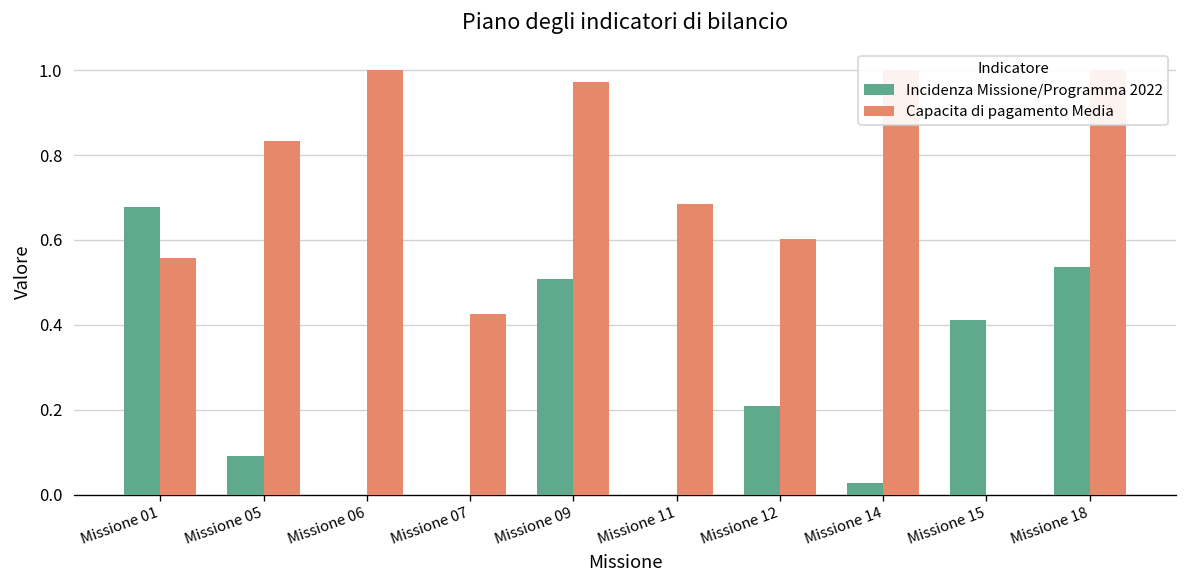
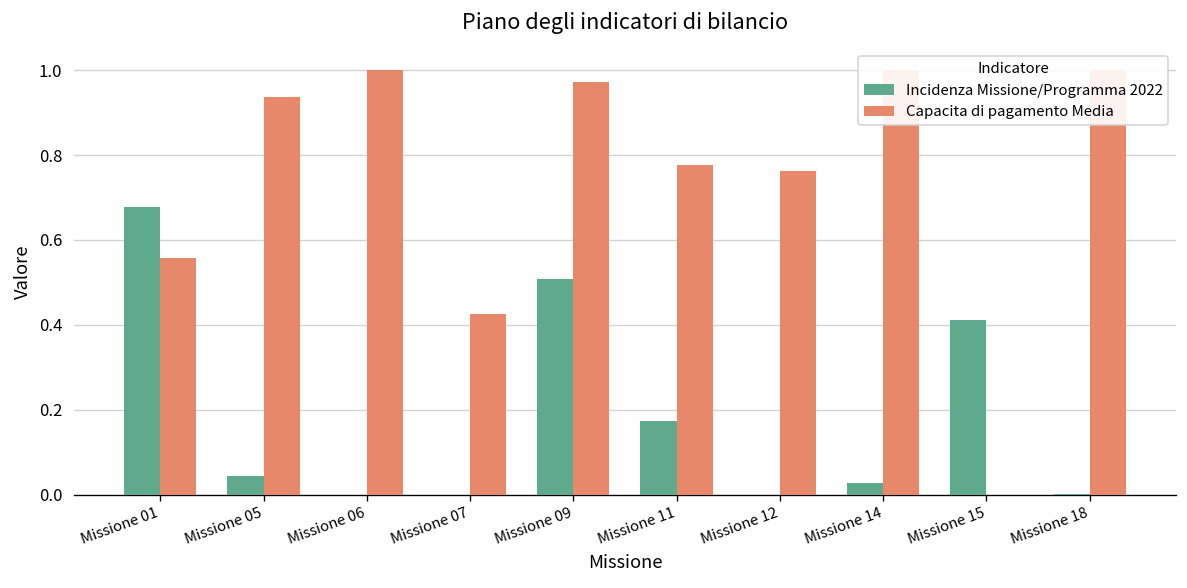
  {
    "Incidenza Missione/Programma 2022": {
      "Missione 01": 0.68,
-     "Missione 05": 0.09,
+     "Missione 05": 0.04,
      "Missione 06": 0.00,
      "Missione 07": 0.00,
      "Missione 09": 0.51,
-     "Missione 11": 0.00,
-     "Missione 12": 0.21,
+     "Missione 11": 0.17,
+     "Missione 12": 0.00,
      "Missione 14": 0.03,
      "Missione 15": 0.41,
-     "Missione 18": 0.54
+     "Missione 18": 0.00
    },
    "Capacita di pagamento Media": {
      "Missione 01": 0.56,
-     "Missione 05": 0.83,
+     "Missione 05": 0.94,
      "Missione 06": 1.00,
      "Missione 07": 0.43,
      "Missione 09": 0.97,
-     "Missione 11": 0.69,
-     "Missione 12": 0.60,
+     "Missione 11": 0.78,
+     "Missione 12": 0.76,
      "Missione 15": 0.00
    }
  }
